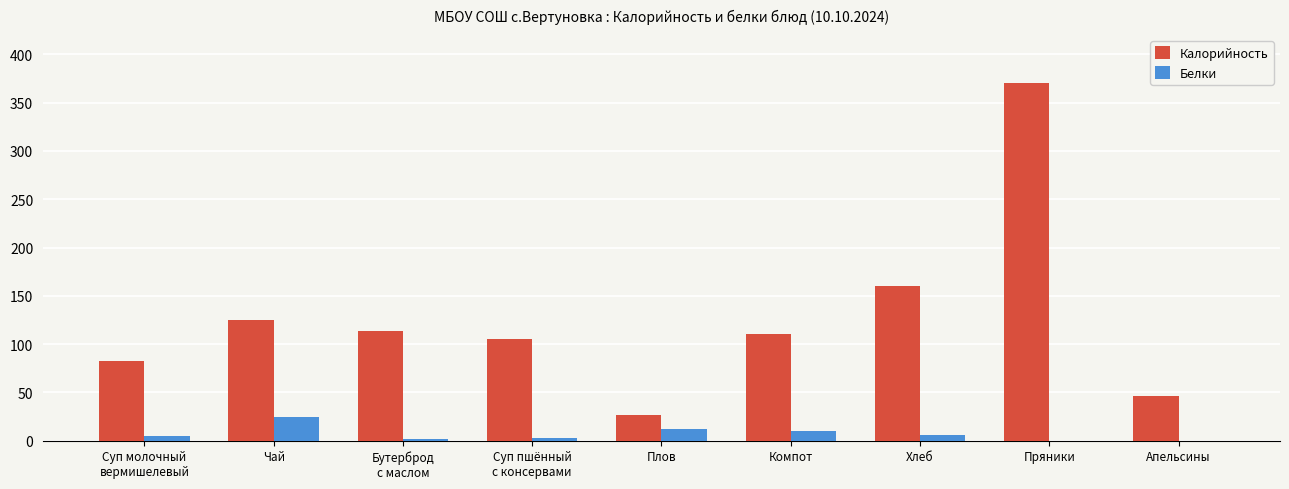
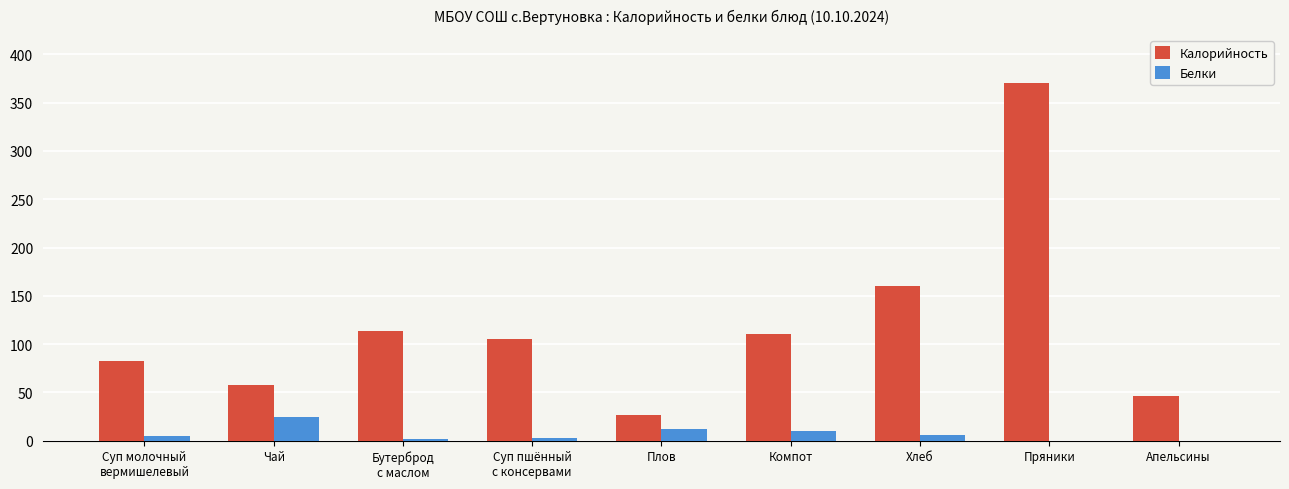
  {
    "Калорийность": {
      "Суп молочный вермишелевый": 80,
-     "Чай": 130,
+     "Чай": 60,
      "Бутерброд с маслом": 110,
      "Суп пшённый с консервами": 110,
      "Плов": 30,
      "Компот": 110,
      "Хлеб": 160,
      "Пряники": 370,
      "Апельсины": 50
    },
    "Белки": {
      "Суп молочный вермишелевый": 10,
      "Чай": 20,
      "Суп пшённый с консервами": 0,
      "Плов": 10,
      "Компот": 10,
      "Хлеб": 10,
      "Пряники": 0,
      "Апельсины": 0
    }
  }
